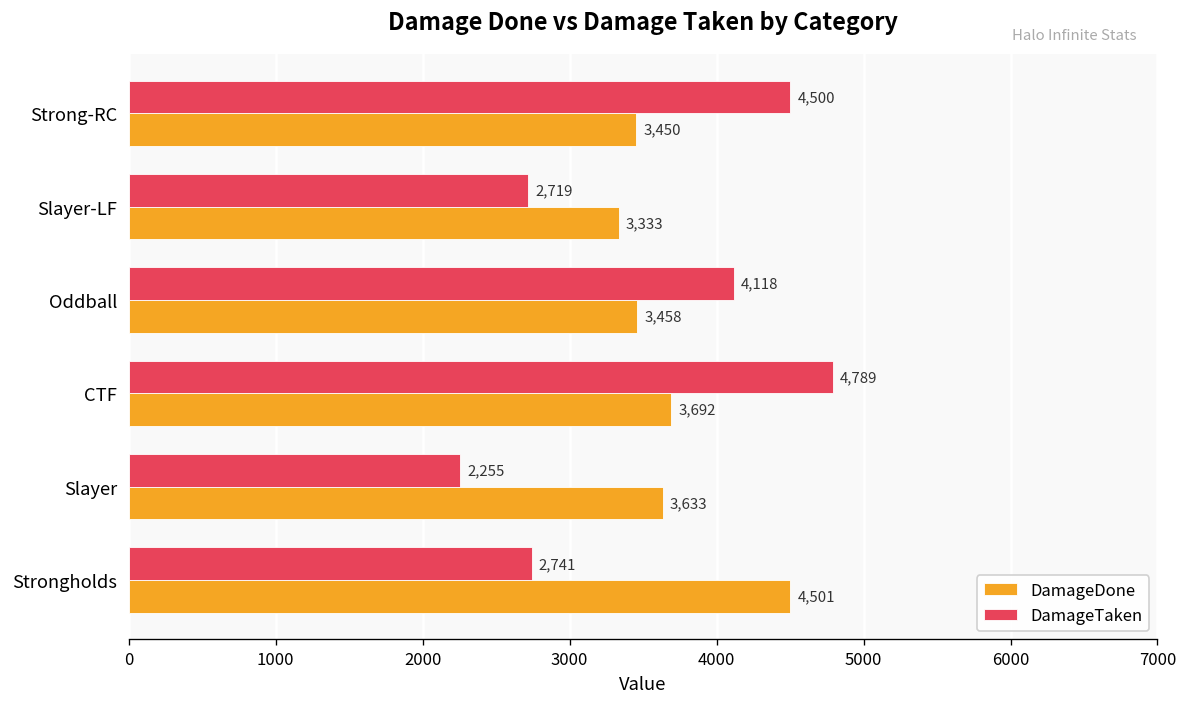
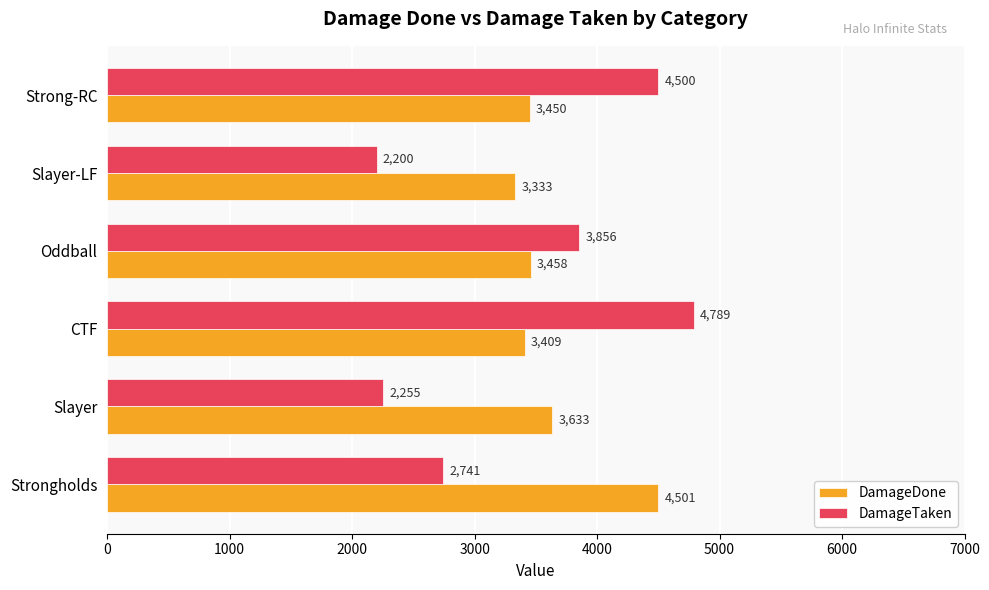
  {
    "DamageDone": {
      "Strong-RC": "3,450",
      "Slayer-LF": "3,333",
      "Oddball": "3,458",
-     "CTF": "3,692",
+     "CTF": "3,409",
      "Slayer": "3,633",
      "Strongholds": "4,501"
    },
    "DamageTaken": {
      "Strong-RC": "4,500",
-     "Slayer-LF": "2,719",
-     "Oddball": "4,118",
+     "Slayer-LF": "2,200",
+     "Oddball": "3,856",
      "CTF": "4,789",
      "Slayer": "2,255",
      "Strongholds": "2,741"
    }
  }
